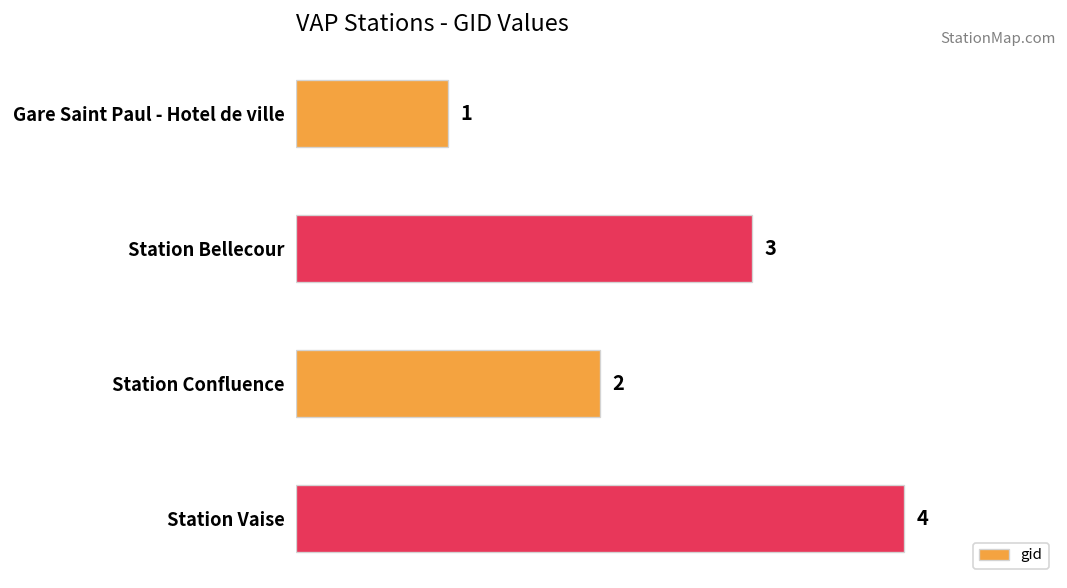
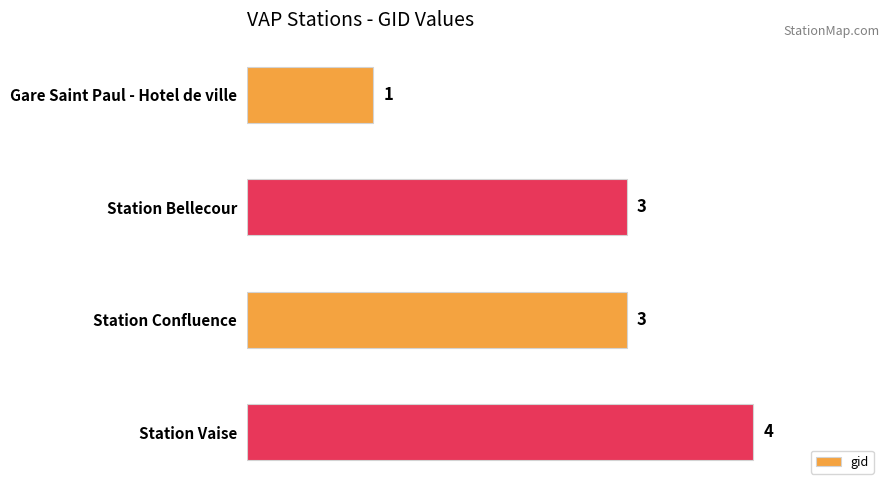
  {
    "Gare Saint Paul - Hotel de ville": 1,
    "Station Bellecour": 3,
-   "Station Confluence": 2,
+   "Station Confluence": 3,
    "Station Vaise": 4
  }
